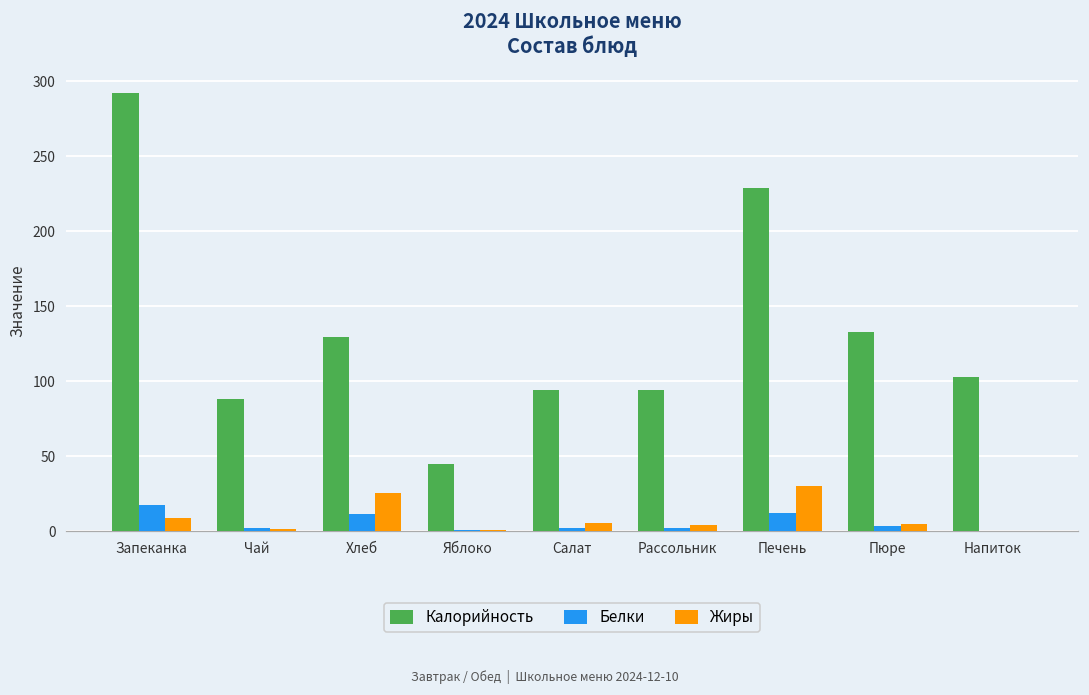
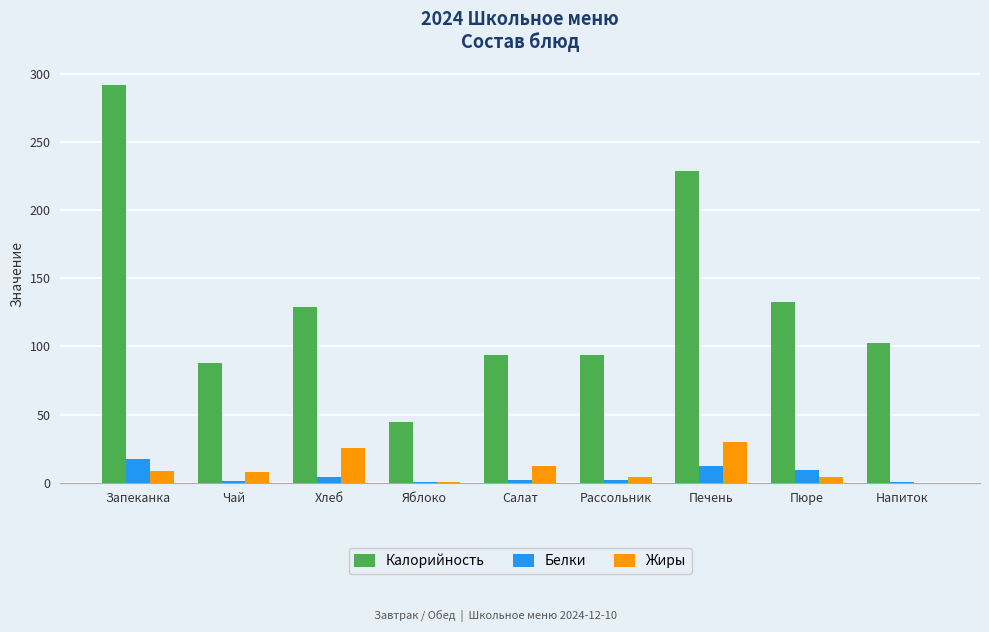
  {
    "Калорийность": {
      "Запеканка": 292,
      "Чай": 88,
      "Хлеб": 129,
      "Яблоко": 44,
      "Салат": 94,
      "Рассольник": 94,
      "Печень": 229,
      "Пюре": 133,
      "Напиток": 103
    },
    "Белки": {
      "Запеканка": 18,
-     "Хлеб": 11,
+     "Хлеб": 4,
      "Рассольник": 2,
      "Печень": 12,
-     "Пюре": 3
+     "Пюре": 9
    },
    "Жиры": {
      "Запеканка": 9,
-     "Чай": 1,
+     "Чай": 8,
      "Хлеб": 25,
-     "Салат": 5,
+     "Салат": 12,
      "Рассольник": 4,
      "Печень": 30,
      "Пюре": 4,
      "Напиток": 0
    }
  }
